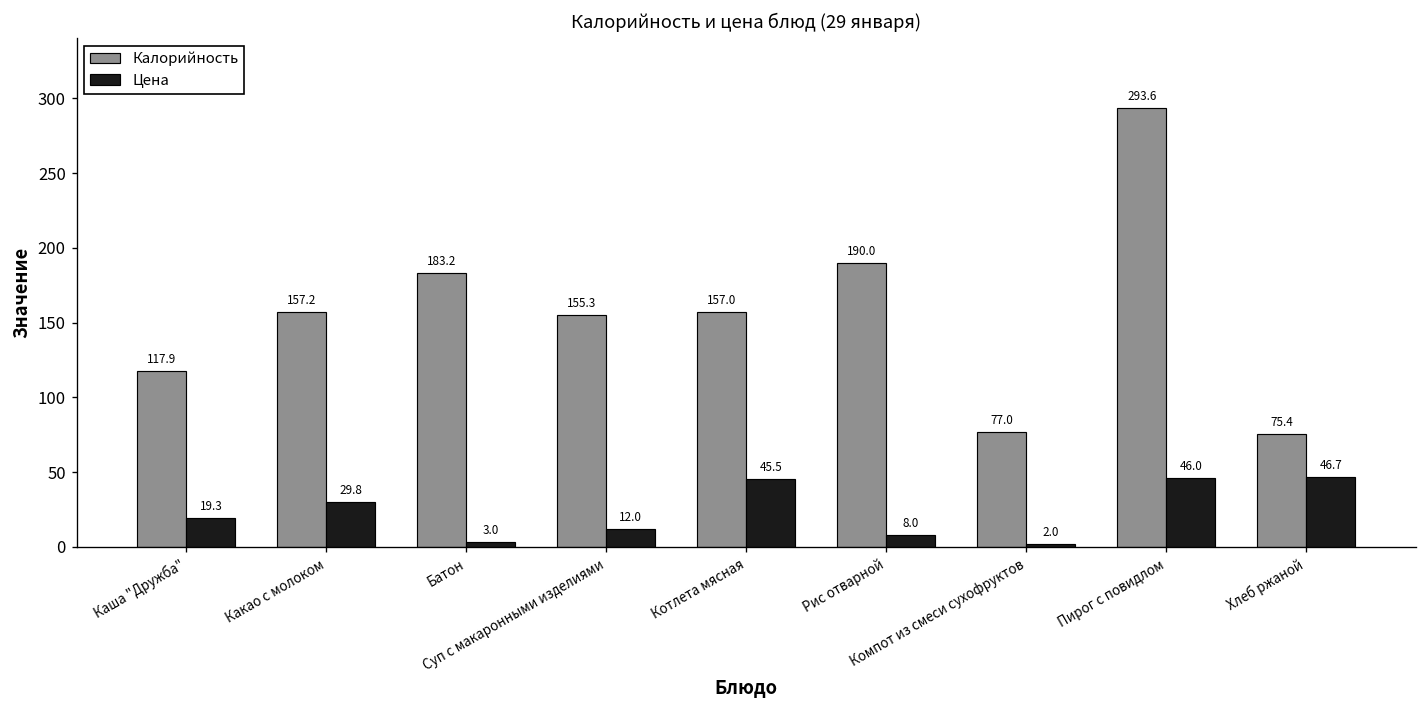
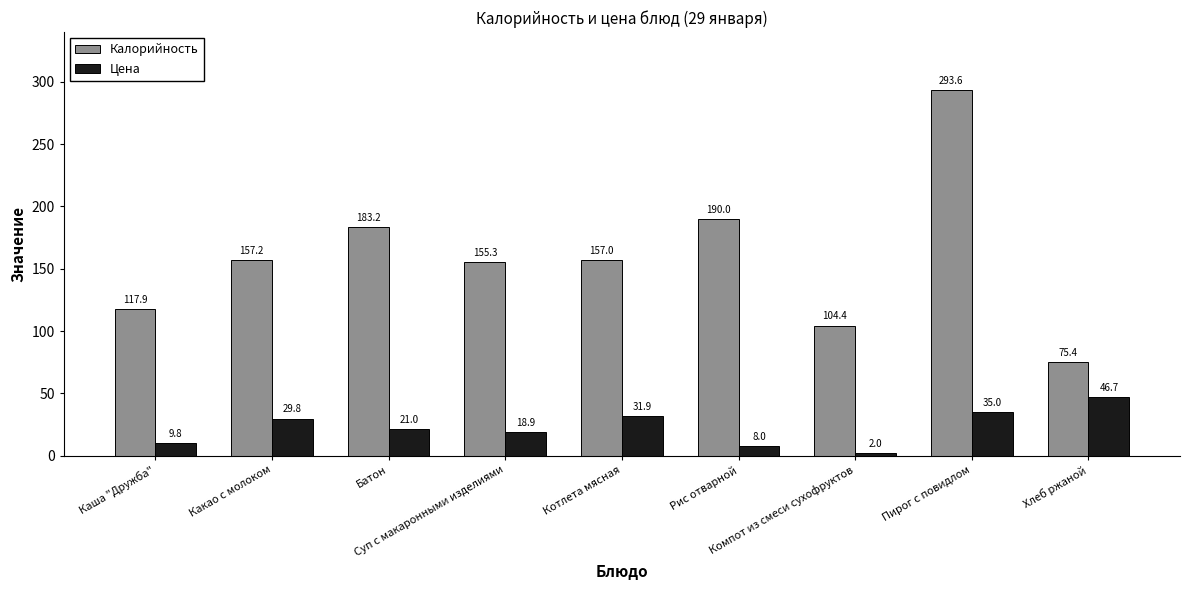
  {
    "Калорийность": {
      "Каша \"Дружба\"": 117.9,
      "Какао с молоком": 157.2,
      "Батон": 183.2,
      "Суп с макаронными изделиями": 155.3,
      "Котлета мясная": 157.0,
      "Рис отварной": 190.0,
-     "Компот из смеси сухофруктов": 77.0,
+     "Компот из смеси сухофруктов": 104.4,
      "Пирог с повидлом": 293.6,
      "Хлеб ржаной": 75.4
    },
    "Цена": {
-     "Каша \"Дружба\"": 19.3,
+     "Каша \"Дружба\"": 9.8,
      "Какао с молоком": 29.8,
-     "Батон": 3.0,
-     "Суп с макаронными изделиями": 12.0,
-     "Котлета мясная": 45.5,
+     "Батон": 21.0,
+     "Суп с макаронными изделиями": 18.9,
+     "Котлета мясная": 31.9,
      "Рис отварной": 8.0,
      "Компот из смеси сухофруктов": 2.0,
-     "Пирог с повидлом": 46.0,
+     "Пирог с повидлом": 35.0,
      "Хлеб ржаной": 46.7
    }
  }
